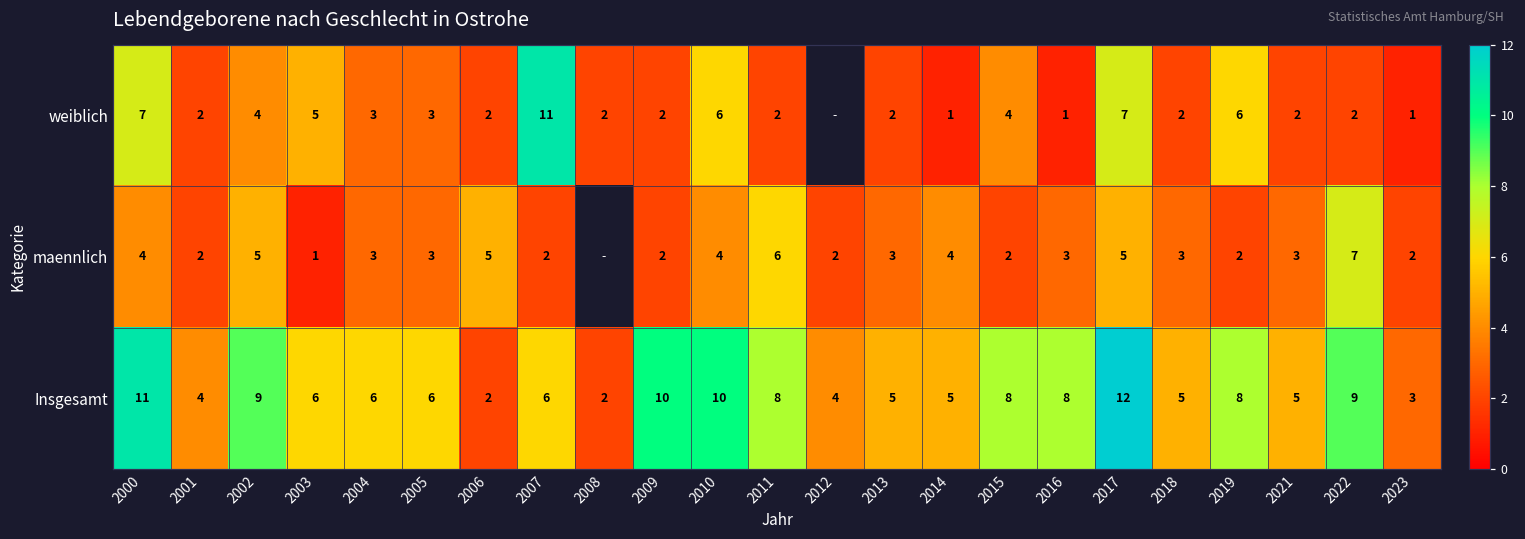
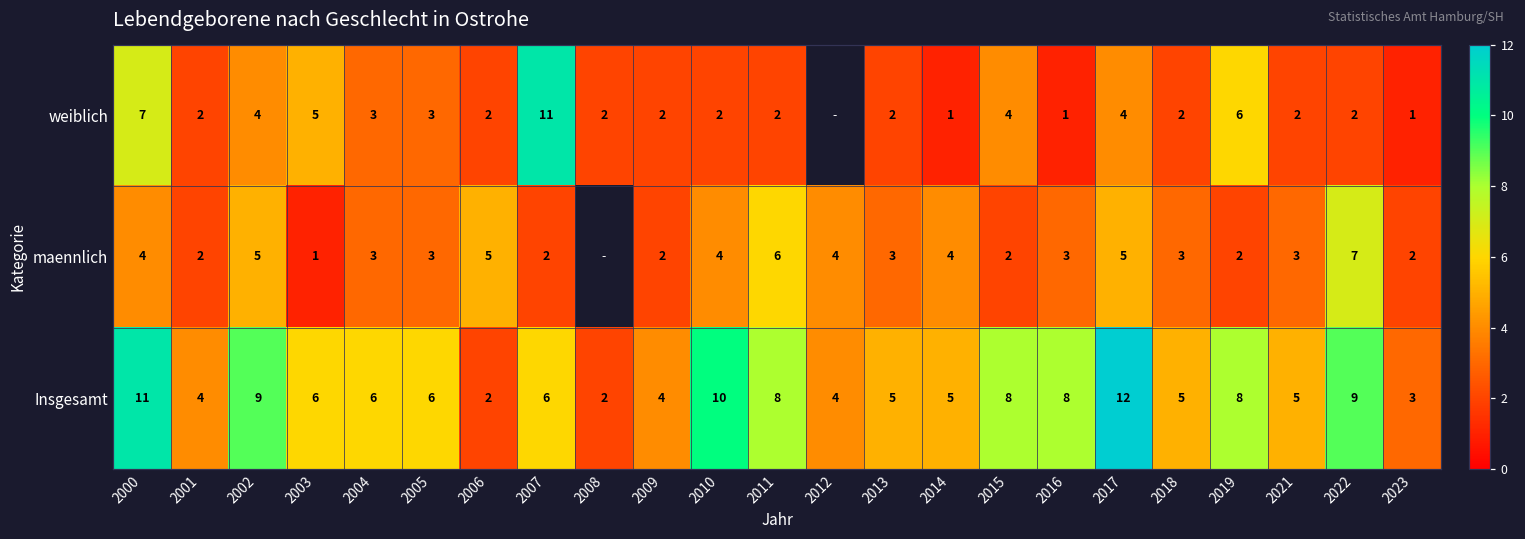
  {
    "weiblich": {
      "2000": 7,
      "2001": 2,
      "2002": 4,
      "2003": 5,
      "2004": 3,
      "2005": 3,
      "2006": 2,
      "2007": 11,
      "2008": 2,
      "2009": 2,
-     "2010": 6,
+     "2010": 2,
      "2011": 2,
      "2013": 2,
      "2014": 1,
      "2015": 4,
      "2016": 1,
-     "2017": 7,
+     "2017": 4,
      "2018": 2,
      "2019": 6,
      "2021": 2,
      "2022": 2,
      "2023": 1
    },
    "maennlich": {
      "2000": 4,
      "2001": 2,
      "2002": 5,
      "2003": 1,
      "2004": 3,
      "2005": 3,
      "2006": 5,
      "2007": 2,
      "2009": 2,
      "2010": 4,
      "2011": 6,
-     "2012": 2,
+     "2012": 4,
      "2013": 3,
      "2014": 4,
      "2015": 2,
      "2016": 3,
      "2017": 5,
      "2018": 3,
      "2019": 2,
      "2021": 3,
      "2022": 7,
      "2023": 2
    },
    "Insgesamt": {
      "2000": 11,
      "2001": 4,
      "2002": 9,
      "2003": 6,
      "2004": 6,
      "2005": 6,
      "2006": 2,
      "2007": 6,
      "2008": 2,
-     "2009": 10,
+     "2009": 4,
      "2010": 10,
      "2011": 8,
      "2012": 4,
      "2013": 5,
      "2014": 5,
      "2015": 8,
      "2016": 8,
      "2017": 12,
      "2018": 5,
      "2019": 8,
      "2021": 5,
      "2022": 9,
      "2023": 3
    }
  }
